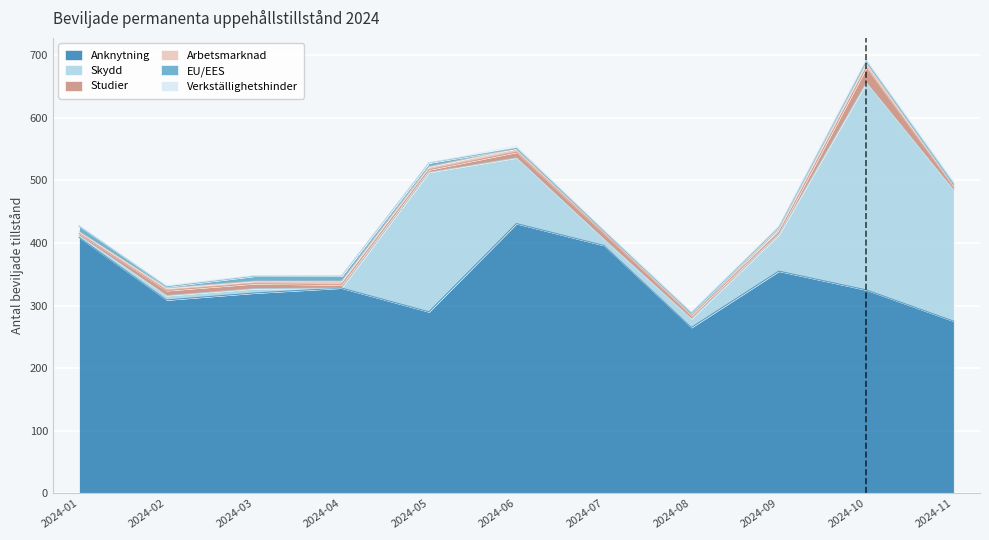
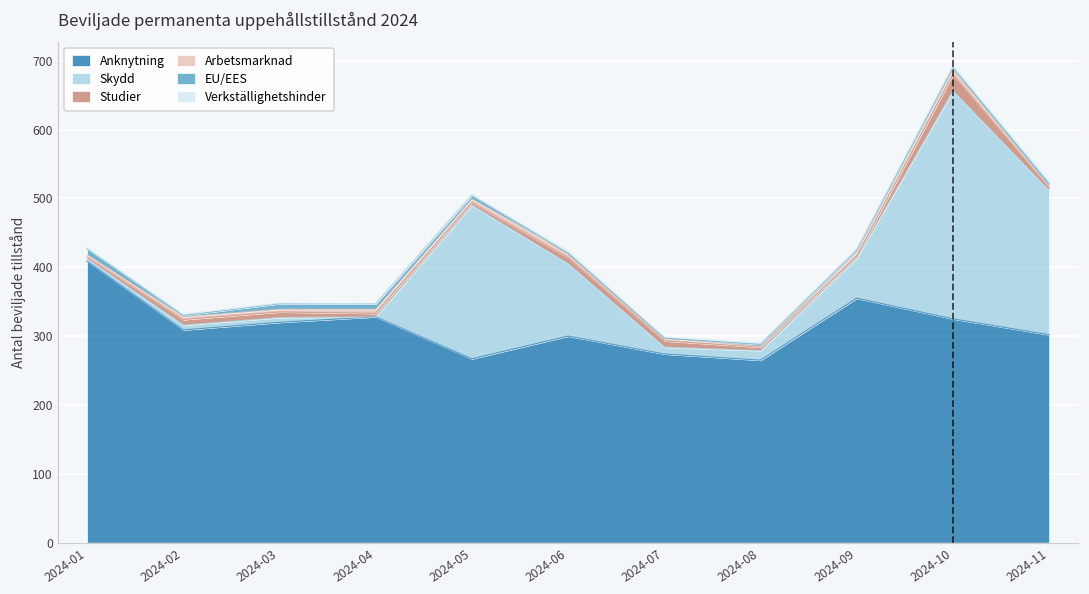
  {
    "Anknytning": {
      "2024-02": 310,
      "2024-03": 320,
-     "2024-05": 290,
-     "2024-06": 430,
-     "2024-07": 400,
+     "2024-05": 270,
+     "2024-06": 300,
+     "2024-07": 270,
      "2024-08": 270,
      "2024-09": 360,
      "2024-10": 330,
-     "2024-11": 280
+     "2024-11": 300
    },
    "Studier": {
      "2024-04": 10,
      "2024-06": 10,
      "2024-10": 20
    },
    "Arbetsmarknad": {
      "2024-04": 10,
      "2024-05": 10
    }
  }
